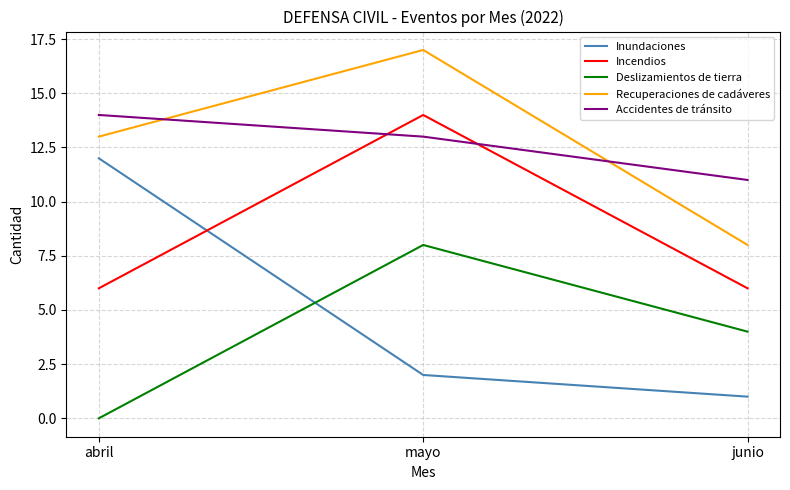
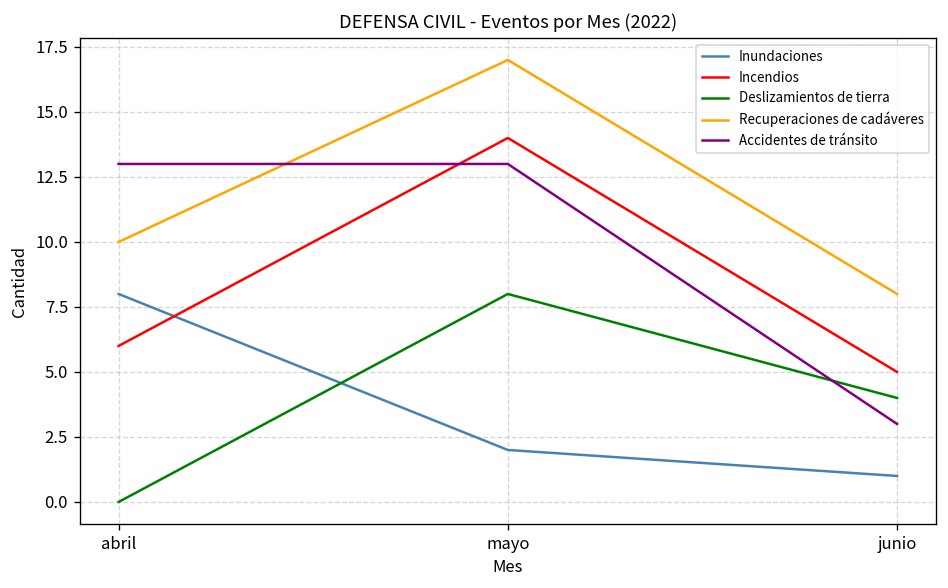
  {
    "Inundaciones": {
-     "abril": 12,
+     "abril": 8,
      "mayo": 2,
      "junio": 1
    },
    "Incendios": {
      "abril": 6,
      "mayo": 14,
-     "junio": 6
+     "junio": 5
    },
    "Deslizamientos de tierra": {
      "abril": 0,
      "mayo": 8,
      "junio": 4
    },
    "Recuperaciones de cadáveres": {
-     "abril": 13,
+     "abril": 10,
      "mayo": 17,
      "junio": 8
    },
    "Accidentes de tránsito": {
-     "abril": 14,
+     "abril": 13,
      "mayo": 13,
-     "junio": 11
+     "junio": 3
    }
  }
